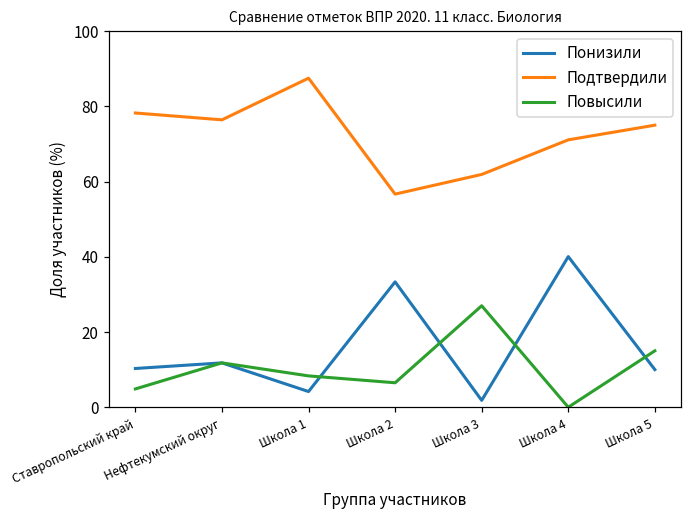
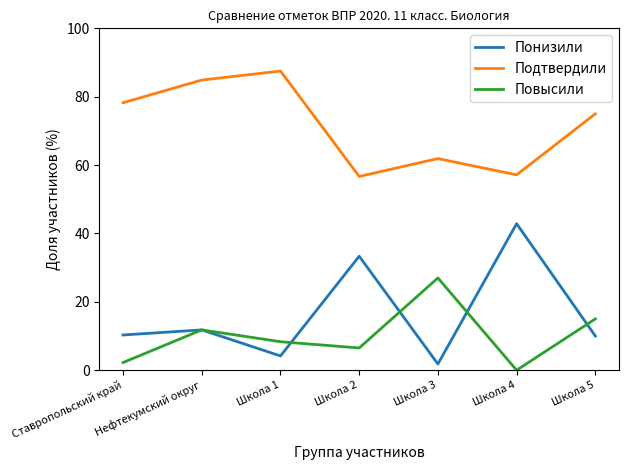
  {
    "Понизили": {
      "Ставропольский край": 10,
      "Школа 1": 4,
      "Школа 2": 33,
      "Школа 3": 2,
-     "Школа 4": 40,
+     "Школа 4": 43,
      "Школа 5": 10
    },
    "Подтвердили": {
      "Ставропольский край": 78,
-     "Нефтекумский округ": 76,
+     "Нефтекумский округ": 85,
      "Школа 1": 88,
      "Школа 2": 57,
      "Школа 3": 62,
-     "Школа 4": 71,
+     "Школа 4": 57,
      "Школа 5": 75
    },
    "Повысили": {
-     "Ставропольский край": 5,
+     "Ставропольский край": 2,
      "Школа 1": 8,
      "Школа 2": 7,
      "Школа 3": 27,
      "Школа 4": 0,
      "Школа 5": 15
    }
  }
